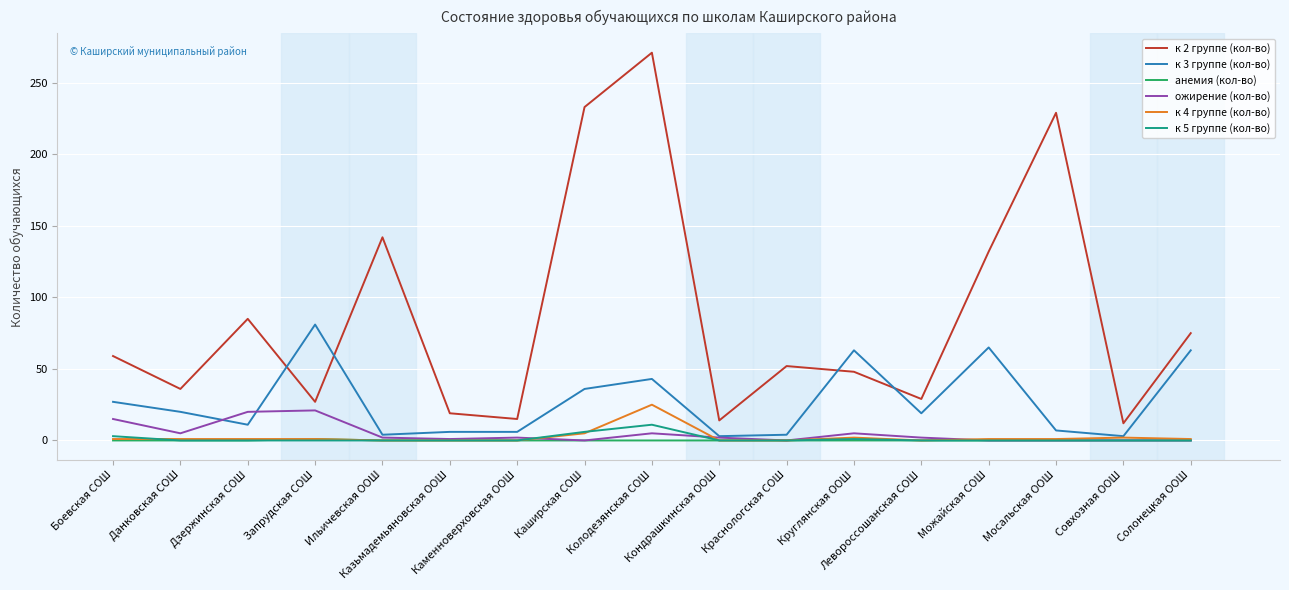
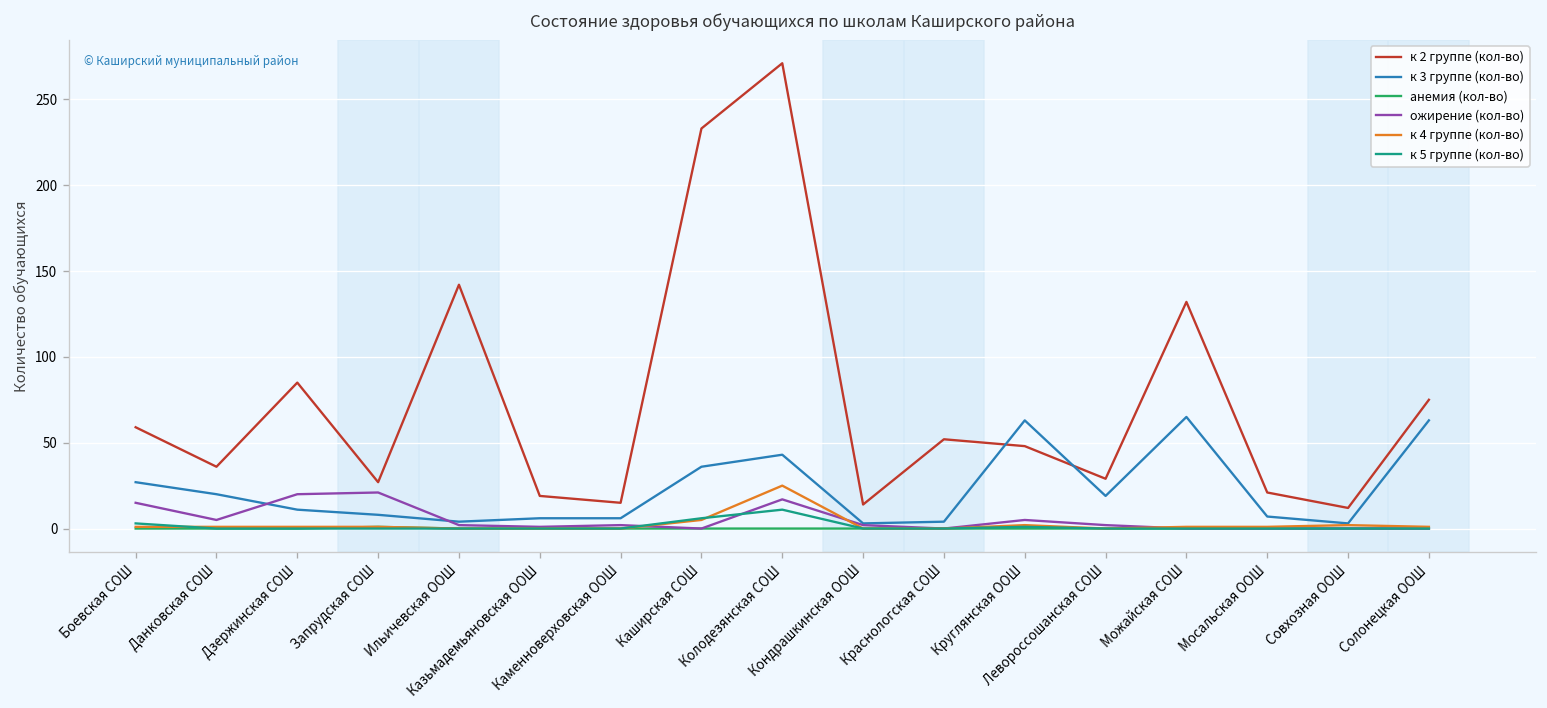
  {
    "к 2 группе (кол-во)": {
      "Боевская СОШ": 59,
      "Данковская СОШ": 36,
      "Дзержинская СОШ": 85,
      "Запрудская СОШ": 27,
      "Ильичевская ООШ": 142,
      "Казьмадемьяновская ООШ": 19,
      "Каменноверховская ООШ": 15,
      "Каширская СОШ": 233,
      "Колодезянская СОШ": 271,
      "Кондрашкинская ООШ": 14,
      "Краснологская СОШ": 52,
      "Круглянская ООШ": 48,
      "Левороссошанская СОШ": 29,
      "Можайская СОШ": 132,
-     "Мосальская ООШ": 229,
+     "Мосальская ООШ": 21,
      "Совхозная ООШ": 12,
      "Солонецкая ООШ": 75
    },
    "к 3 группе (кол-во)": {
      "Боевская СОШ": 27,
      "Данковская СОШ": 20,
      "Дзержинская СОШ": 11,
-     "Запрудская СОШ": 81,
+     "Запрудская СОШ": 8,
      "Ильичевская ООШ": 4,
      "Казьмадемьяновская ООШ": 6,
      "Каменноверховская ООШ": 6,
      "Каширская СОШ": 36,
      "Колодезянская СОШ": 43,
      "Краснологская СОШ": 4,
      "Круглянская ООШ": 63,
      "Левороссошанская СОШ": 19,
      "Можайская СОШ": 65,
      "Мосальская ООШ": 7,
      "Солонецкая ООШ": 63
    },
    "ожирение (кол-во)": {
      "Боевская СОШ": 15,
      "Данковская СОШ": 5,
      "Дзержинская СОШ": 20,
      "Запрудская СОШ": 21,
      "Ильичевская ООШ": 2,
      "Каменноверховская ООШ": 2,
-     "Колодезянская СОШ": 5,
+     "Колодезянская СОШ": 17,
      "Круглянская ООШ": 5,
      "Левороссошанская СОШ": 2
    },
    "к 4 группе (кол-во)": {
      "Колодезянская СОШ": 25
    }
  }
